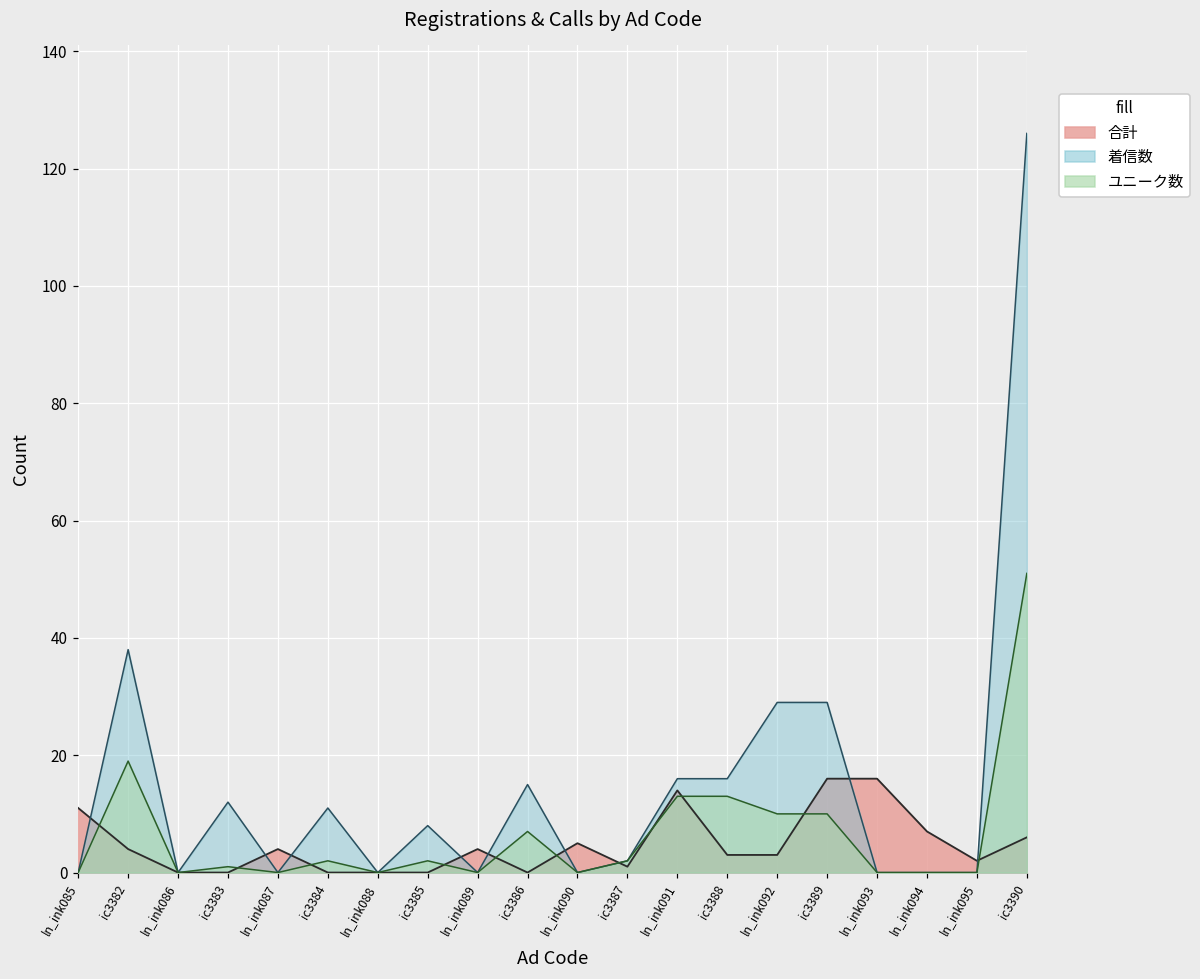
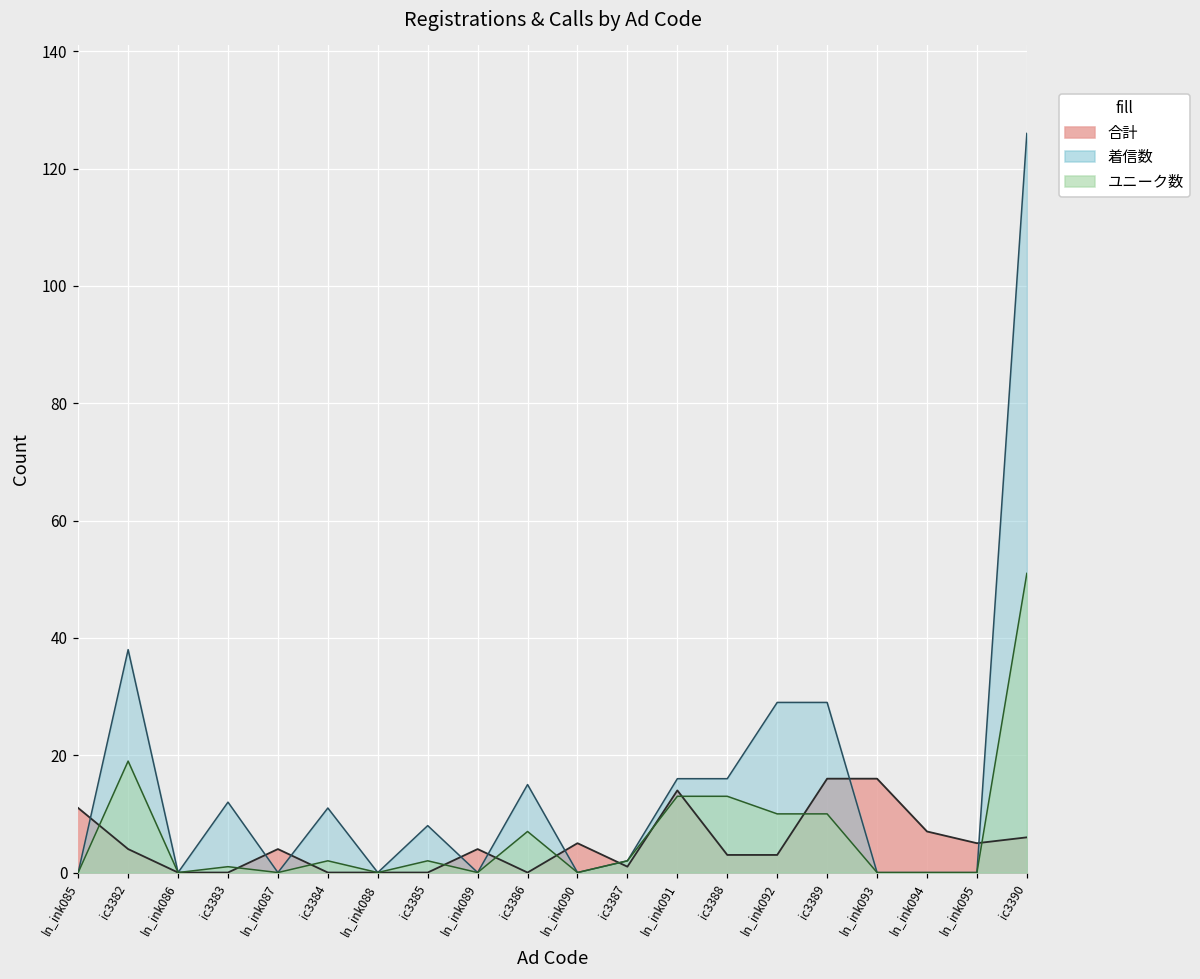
  {
    "合計": {
      "ln_ink085": 11,
      "ic3382": 4,
      "ic3383": 0,
      "ln_ink087": 4,
      "ic3384": 0,
      "ic3385": 0,
      "ln_ink089": 4,
      "ic3386": 0,
      "ln_ink090": 5,
      "ic3387": 1,
      "ln_ink091": 14,
      "ic3388": 3,
      "ln_ink092": 3,
      "ic3389": 16,
      "ln_ink093": 16,
      "ln_ink094": 7,
-     "ln_ink095": 2,
+     "ln_ink095": 5,
      "ic3390": 6
    }
  }
